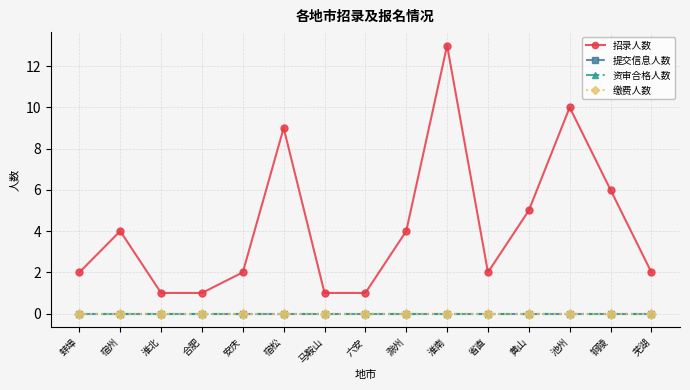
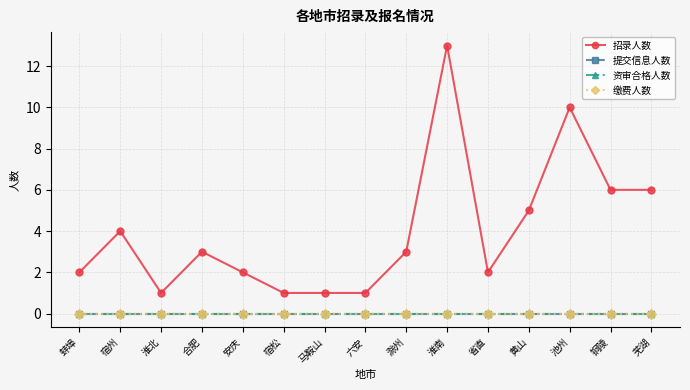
  {
    "招录人数": {
      "蚌埠": 2,
      "宿州": 4,
      "淮北": 1,
-     "合肥": 1,
+     "合肥": 3,
      "安庆": 2,
-     "宿松": 9,
+     "宿松": 1,
      "马鞍山": 1,
      "六安": 1,
-     "滁州": 4,
+     "滁州": 3,
      "淮南": 13,
      "省直": 2,
      "黄山": 5,
      "池州": 10,
      "铜陵": 6,
-     "芜湖": 2
+     "芜湖": 6
    },
    "缴费人数": {
      "蚌埠": 0,
      "宿州": 0,
      "淮北": 0,
      "合肥": 0,
      "安庆": 0,
      "宿松": 0,
      "马鞍山": 0,
      "六安": 0,
      "滁州": 0,
      "淮南": 0,
      "省直": 0,
      "黄山": 0,
      "池州": 0,
      "铜陵": 0,
      "芜湖": 0
    }
  }
